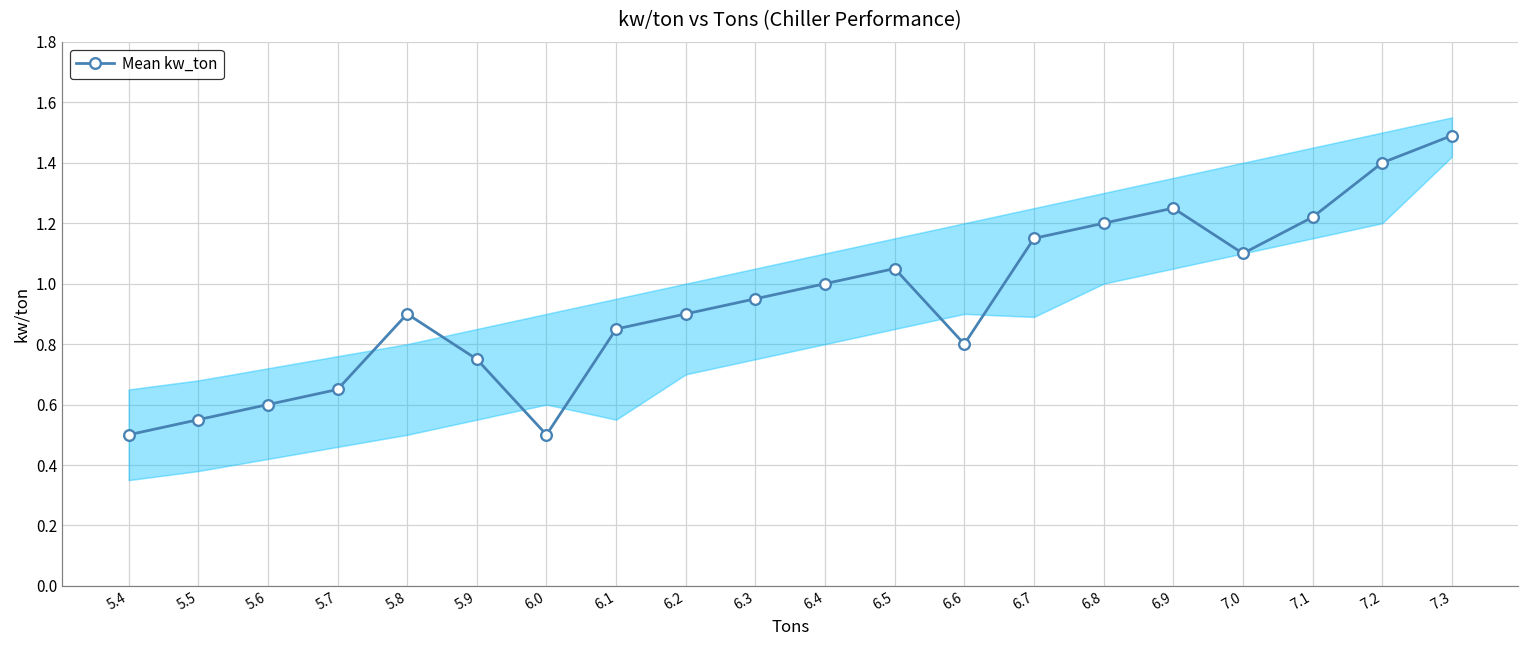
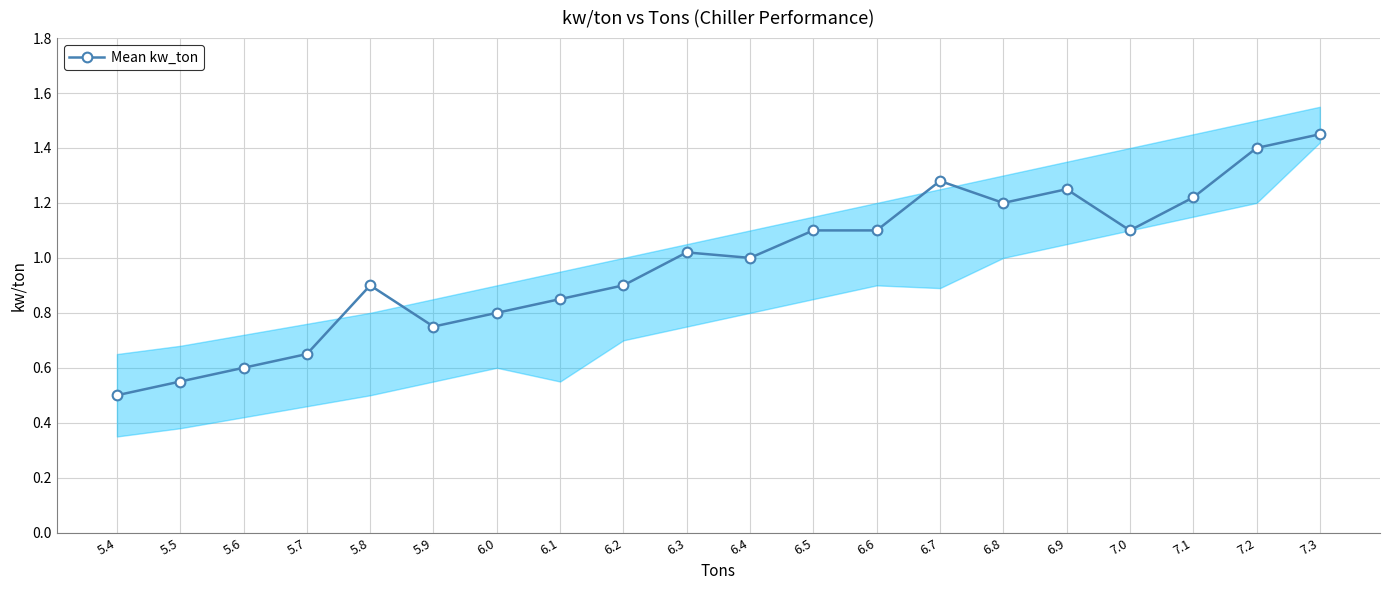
  {
    "Mean kw_ton": {
      "5.4": 0.50,
      "5.5": 0.55,
      "5.6": 0.60,
      "5.7": 0.65,
      "5.8": 0.90,
      "5.9": 0.75,
-     "6.0": 0.5,
+     "6.0": 0.8,
      "6.1": 0.85,
      "6.2": 0.90,
-     "6.3": 0.95,
+     "6.3": 1.02,
      "6.4": 1.00,
-     "6.5": 1.05,
-     "6.6": 0.8,
-     "6.7": 1.15,
+     "6.5": 1.10,
+     "6.6": 1.1,
+     "6.7": 1.28,
      "6.8": 1.20,
      "6.9": 1.25,
      "7.0": 1.10,
      "7.1": 1.22,
      "7.2": 1.40,
-     "7.3": 1.49
+     "7.3": 1.45
    }
  }
